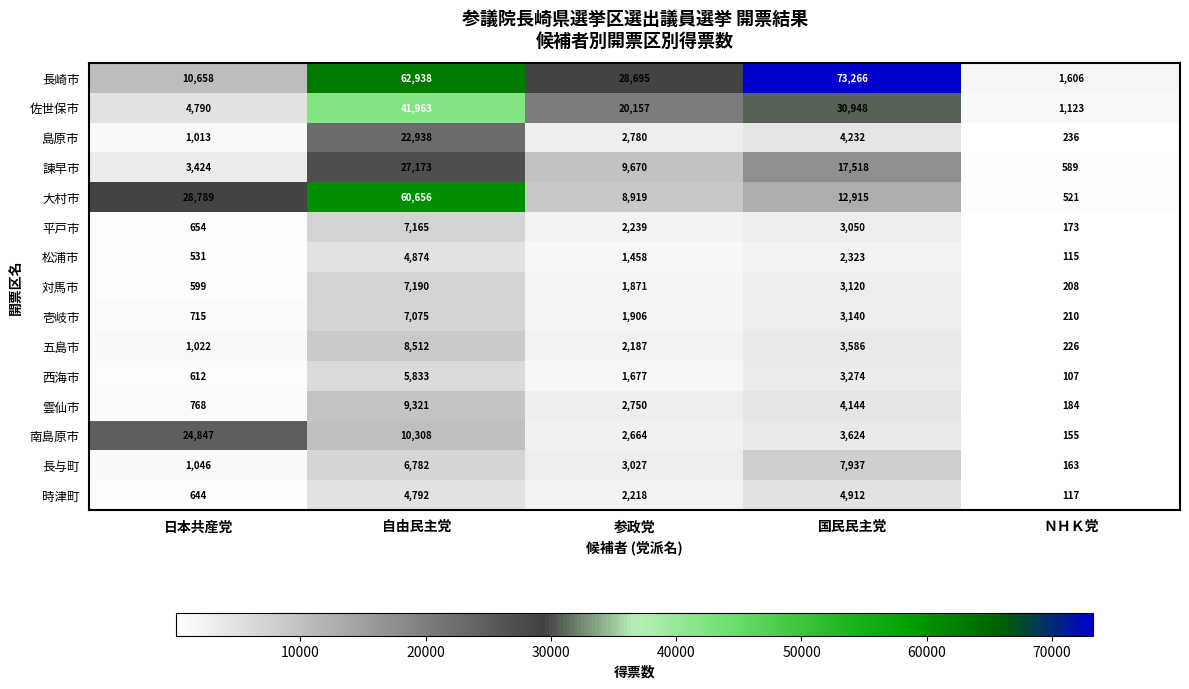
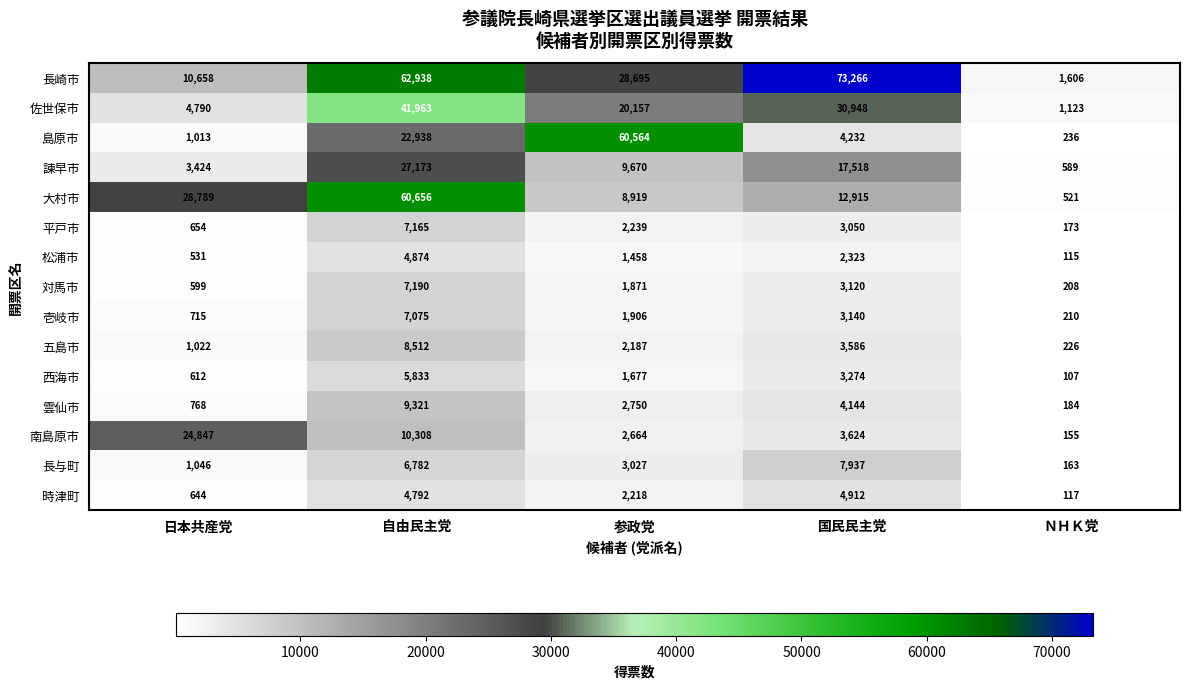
  {
    "長崎市": {
      "日本共産党": "10,658",
      "自由民主党": "62,938",
      "参政党": "28,695",
      "国民民主党": "73,266",
      "ＮＨＫ党": "1,606"
    },
    "佐世保市": {
      "日本共産党": "4,790",
      "自由民主党": "41,963",
      "参政党": "20,157",
      "国民民主党": "30,948",
      "ＮＨＫ党": "1,123"
    },
    "島原市": {
      "日本共産党": "1,013",
      "自由民主党": "22,938",
-     "参政党": "2,780",
+     "参政党": "60,564",
      "国民民主党": "4,232",
      "ＮＨＫ党": "236"
    },
    "諫早市": {
      "日本共産党": "3,424",
      "自由民主党": "27,173",
      "参政党": "9,670",
      "国民民主党": "17,518",
      "ＮＨＫ党": "589"
    },
    "大村市": {
      "日本共産党": "28,789",
      "自由民主党": "60,656",
      "参政党": "8,919",
      "国民民主党": "12,915",
      "ＮＨＫ党": "521"
    },
    "平戸市": {
      "日本共産党": "654",
      "自由民主党": "7,165",
      "参政党": "2,239",
      "国民民主党": "3,050",
      "ＮＨＫ党": "173"
    },
    "松浦市": {
      "日本共産党": "531",
      "自由民主党": "4,874",
      "参政党": "1,458",
      "国民民主党": "2,323",
      "ＮＨＫ党": "115"
    },
    "対馬市": {
      "日本共産党": "599",
      "自由民主党": "7,190",
      "参政党": "1,871",
      "国民民主党": "3,120",
      "ＮＨＫ党": "208"
    },
    "壱岐市": {
      "日本共産党": "715",
      "自由民主党": "7,075",
      "参政党": "1,906",
      "国民民主党": "3,140",
      "ＮＨＫ党": "210"
    },
    "五島市": {
      "日本共産党": "1,022",
      "自由民主党": "8,512",
      "参政党": "2,187",
      "国民民主党": "3,586",
      "ＮＨＫ党": "226"
    },
    "西海市": {
      "日本共産党": "612",
      "自由民主党": "5,833",
      "参政党": "1,677",
      "国民民主党": "3,274",
      "ＮＨＫ党": "107"
    },
    "雲仙市": {
      "日本共産党": "768",
      "自由民主党": "9,321",
      "参政党": "2,750",
      "国民民主党": "4,144",
      "ＮＨＫ党": "184"
    },
    "南島原市": {
      "日本共産党": "24,847",
      "自由民主党": "10,308",
      "参政党": "2,664",
      "国民民主党": "3,624",
      "ＮＨＫ党": "155"
    },
    "長与町": {
      "日本共産党": "1,046",
      "自由民主党": "6,782",
      "参政党": "3,027",
      "国民民主党": "7,937",
      "ＮＨＫ党": "163"
    },
    "時津町": {
      "日本共産党": "644",
      "自由民主党": "4,792",
      "参政党": "2,218",
      "国民民主党": "4,912",
      "ＮＨＫ党": "117"
    }
  }
